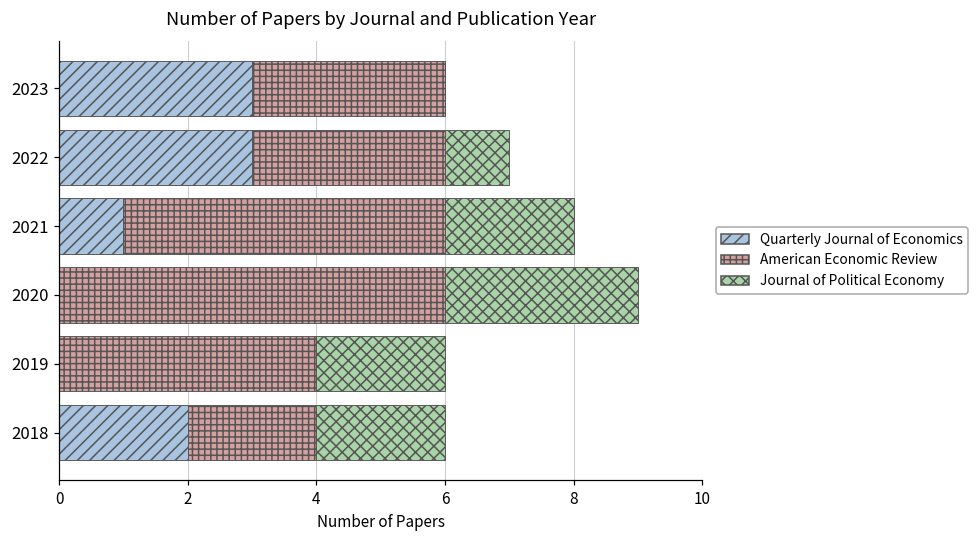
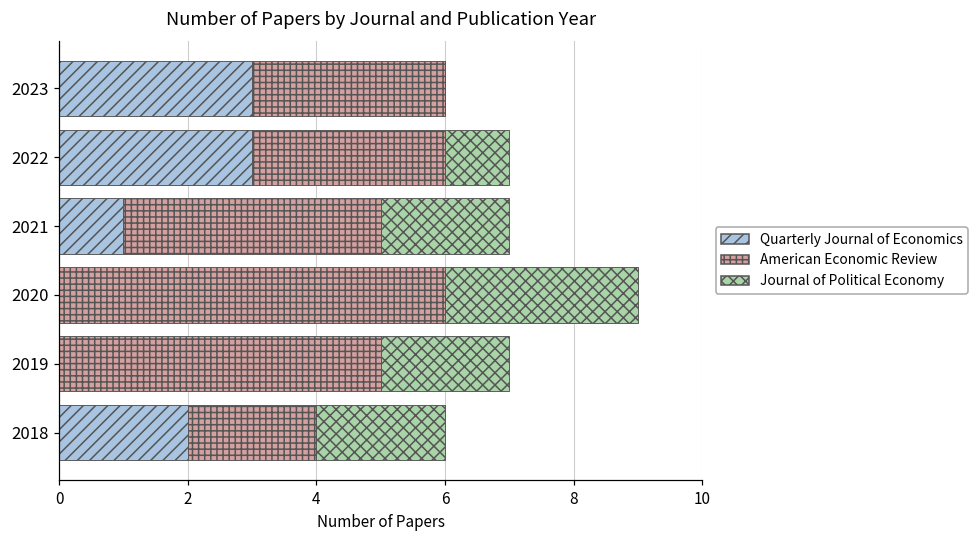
  {
    "American Economic Review": {
-     "2021": 5,
-     "2019": 4
+     "2021": 4,
+     "2019": 5
    }
  }
